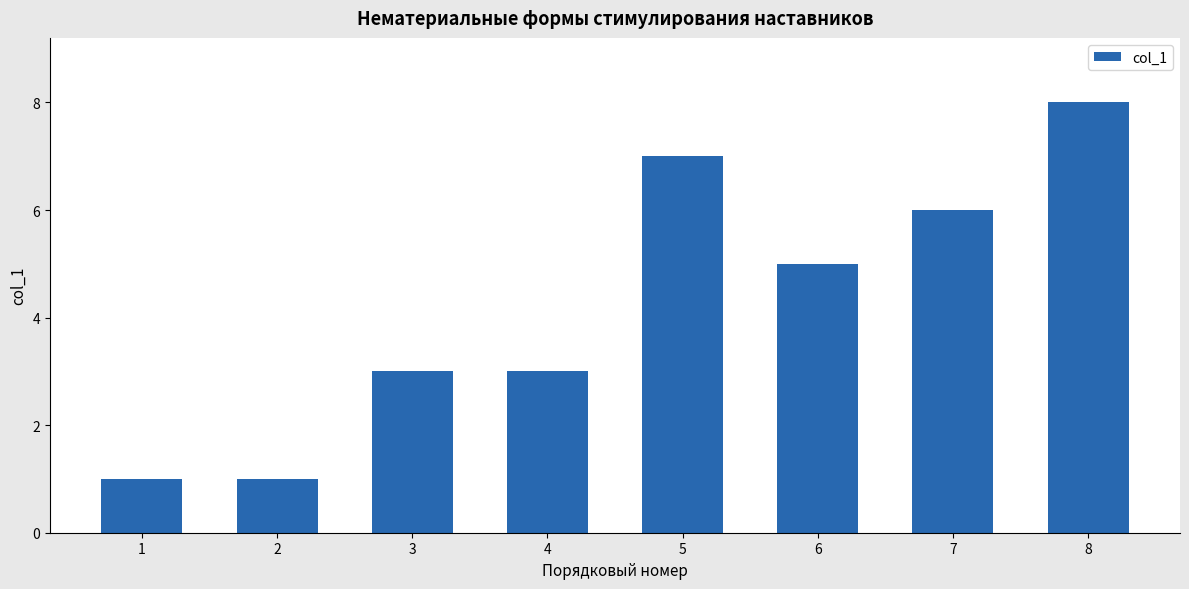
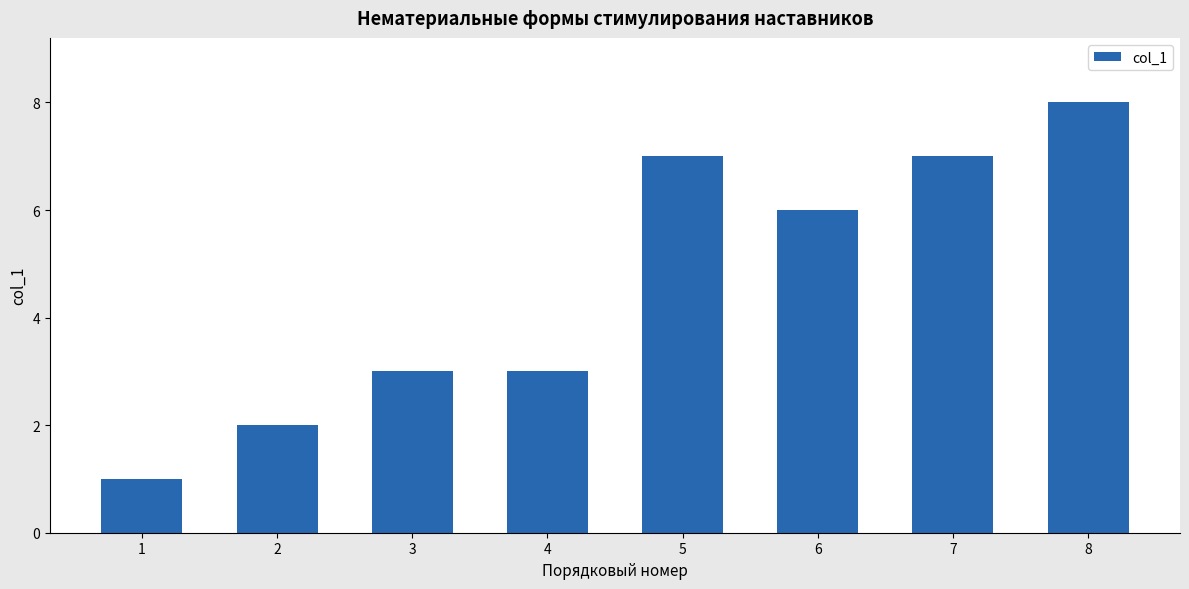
  {
    "1": 1,
-   "2": 1,
+   "2": 2,
    "3": 3,
    "4": 3,
    "5": 7,
-   "6": 5,
-   "7": 6,
+   "6": 6,
+   "7": 7,
    "8": 8
  }
